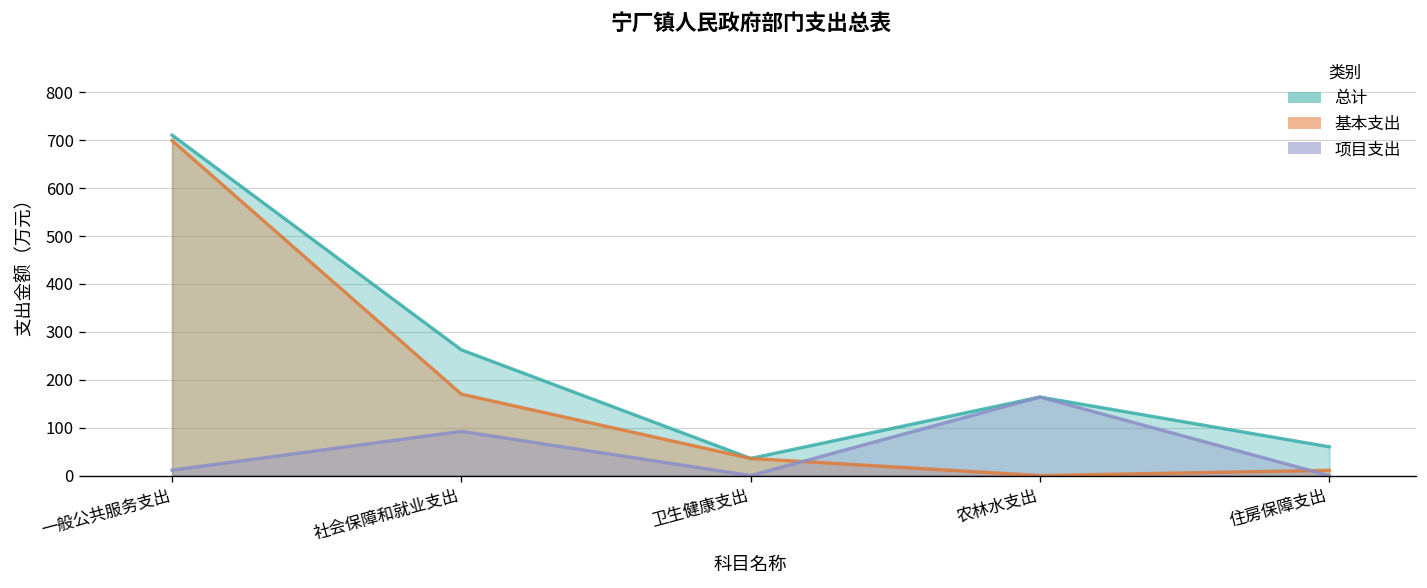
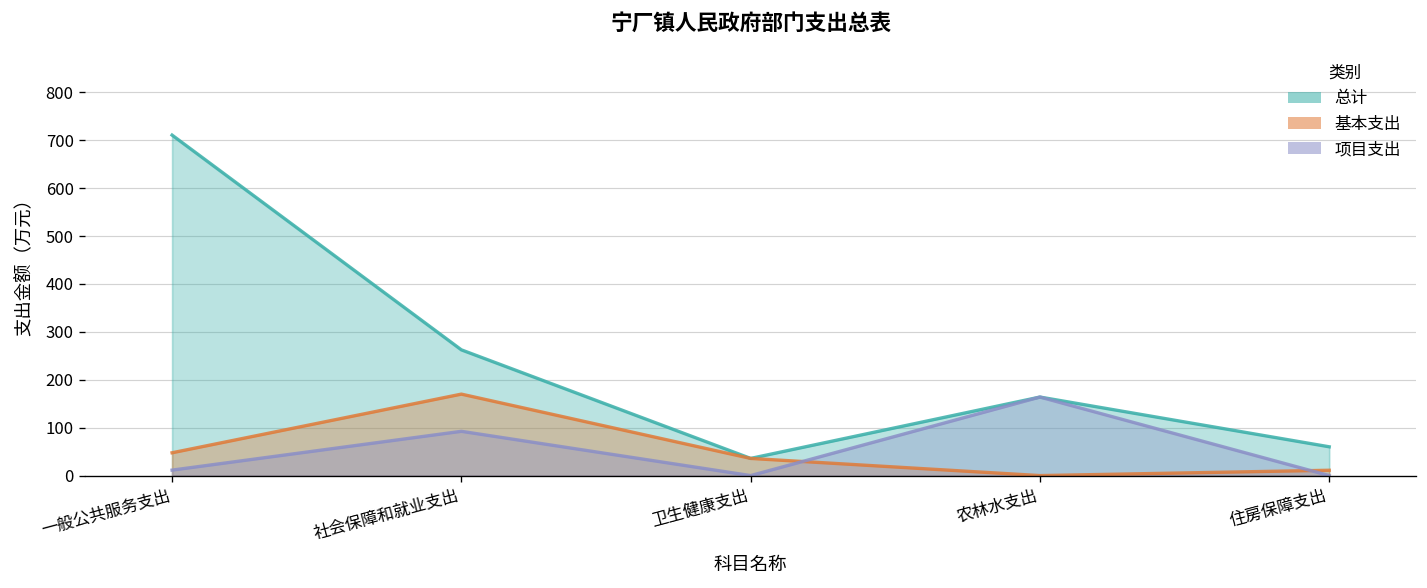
  {
    "基本支出": {
-     "一般公共服务支出": 700,
+     "一般公共服务支出": 50,
      "社会保障和就业支出": 170,
      "农林水支出": 0,
      "住房保障支出": 10
    }
  }
